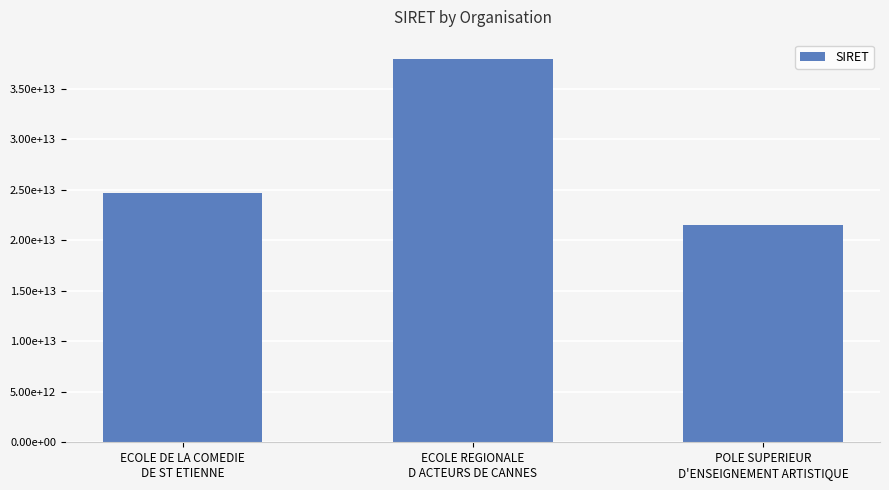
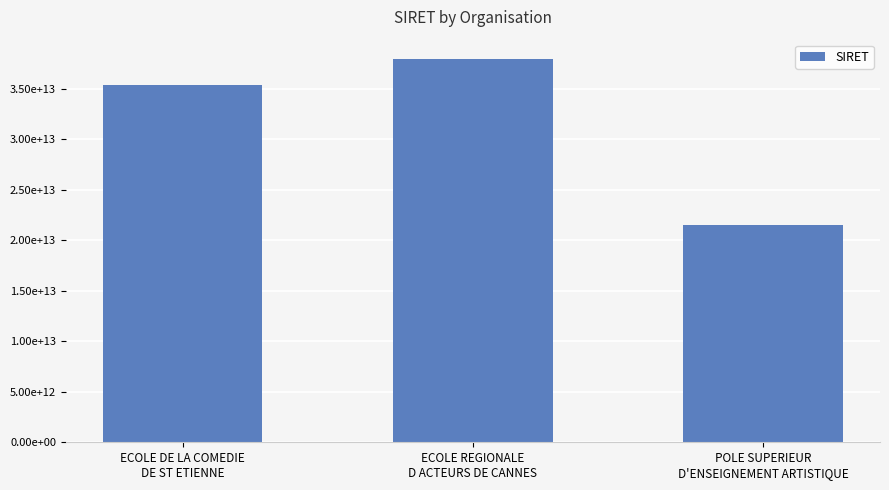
  {
-   "ECOLE DE LA COMEDIE DE ST ETIENNE": 24700000000000,
+   "ECOLE DE LA COMEDIE DE ST ETIENNE": 35300000000000,
    "ECOLE REGIONALE D ACTEURS DE CANNES": 38000000000000,
    "POLE SUPERIEUR D'ENSEIGNEMENT ARTISTIQUE": 21500000000000
  }
